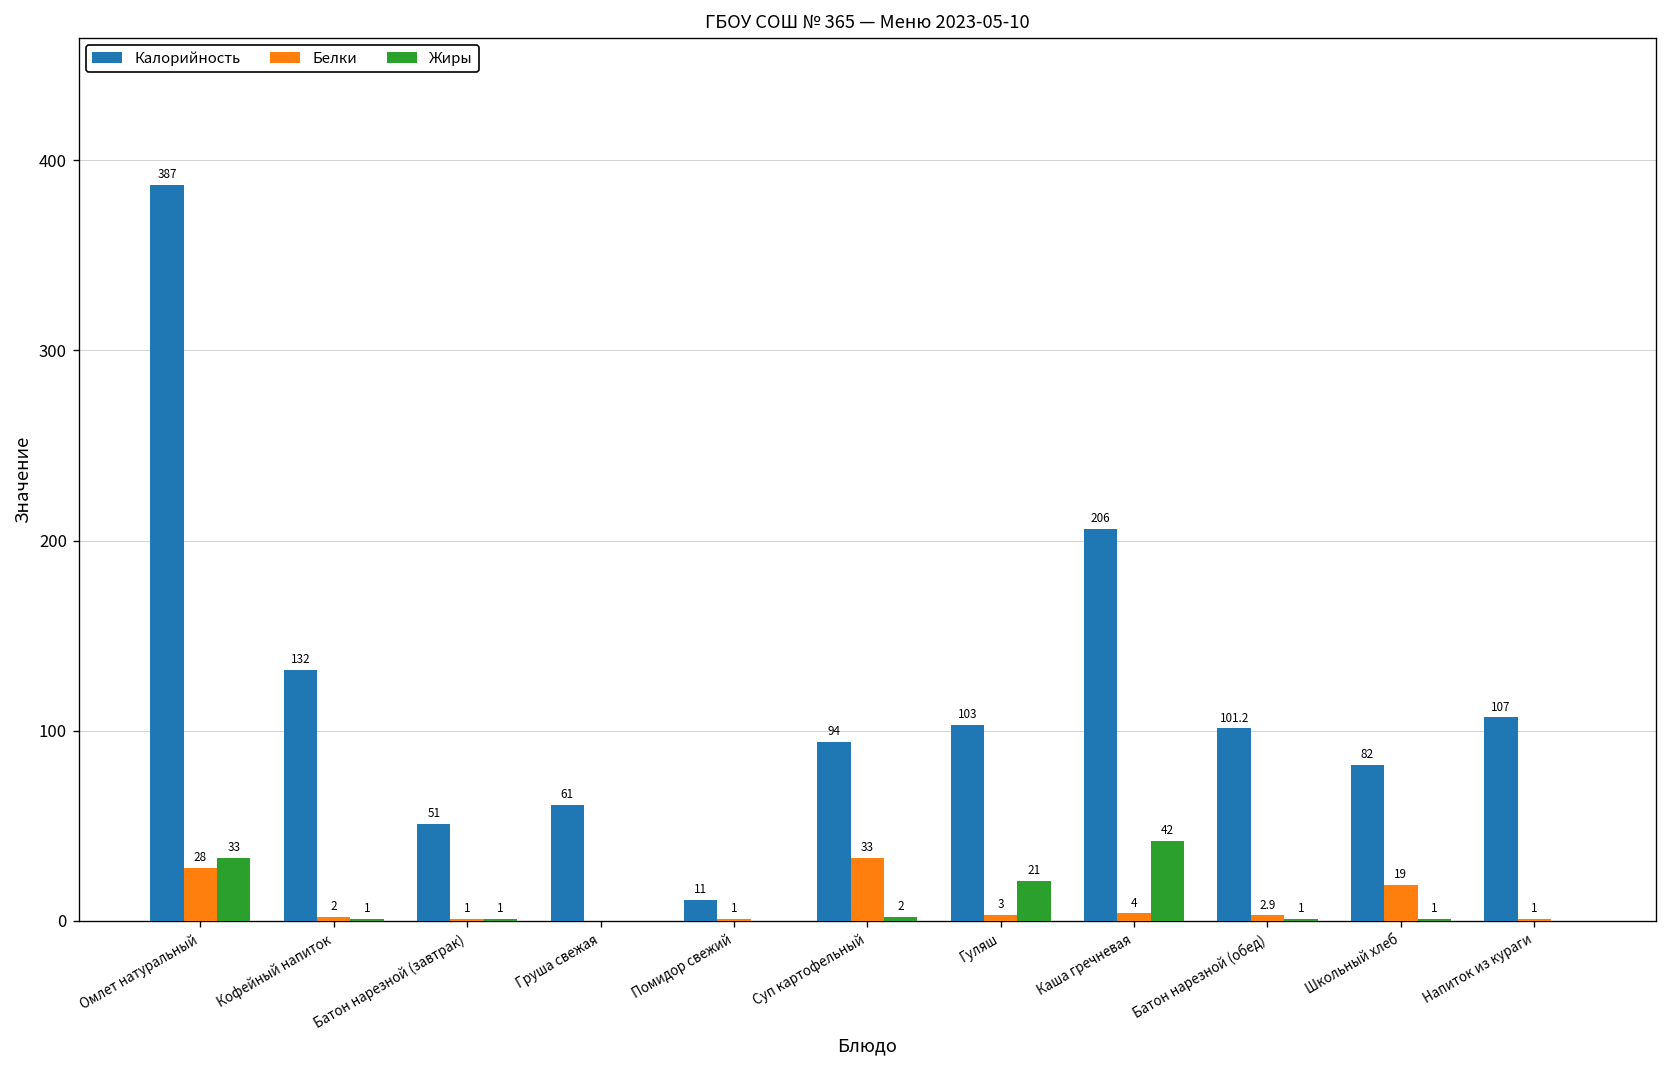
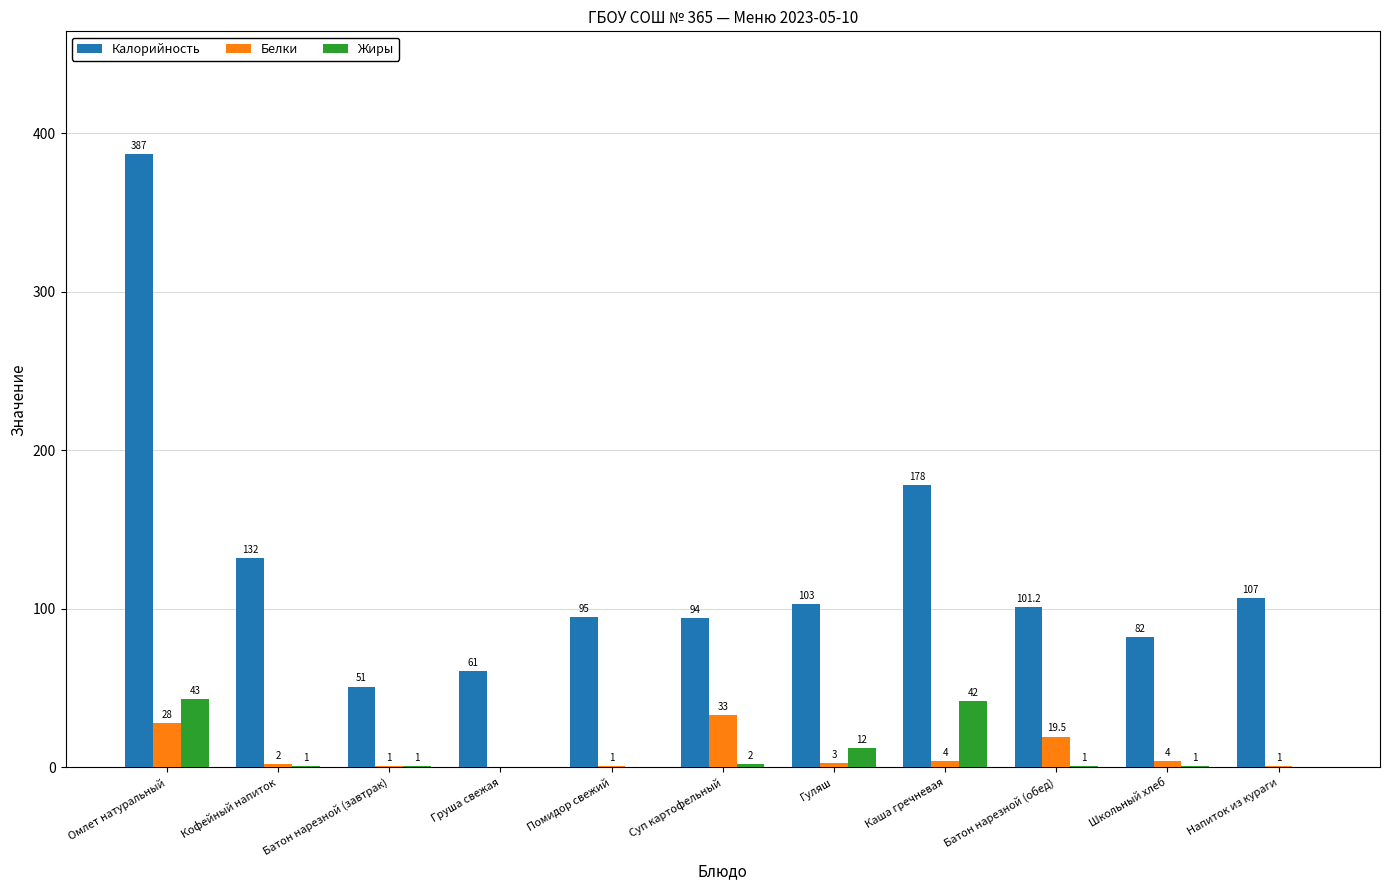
  {
    "Калорийность": {
      "Омлет натуральный": 387,
      "Кофейный напиток": 132,
      "Батон нарезной (завтрак)": 51,
      "Груша свежая": 61,
-     "Помидор свежий": 11,
+     "Помидор свежий": 95,
      "Суп картофельный": 94,
      "Гуляш": 103,
-     "Каша гречневая": 206,
+     "Каша гречневая": 178,
      "Батон нарезной (обед)": 101.2,
      "Школьный хлеб": 82,
      "Напиток из кураги": 107
    },
    "Белки": {
      "Омлет натуральный": 28,
      "Кофейный напиток": 2,
      "Батон нарезной (завтрак)": 1,
      "Помидор свежий": 1,
      "Суп картофельный": 33,
      "Гуляш": 3,
      "Каша гречневая": 4,
-     "Батон нарезной (обед)": 2.9,
-     "Школьный хлеб": 19,
+     "Батон нарезной (обед)": 19.5,
+     "Школьный хлеб": 4,
      "Напиток из кураги": 1
    },
    "Жиры": {
-     "Омлет натуральный": 33,
+     "Омлет натуральный": 43,
      "Кофейный напиток": 1,
      "Батон нарезной (завтрак)": 1,
      "Суп картофельный": 2,
-     "Гуляш": 21,
+     "Гуляш": 12,
      "Каша гречневая": 42,
      "Батон нарезной (обед)": 1,
      "Школьный хлеб": 1
    }
  }
